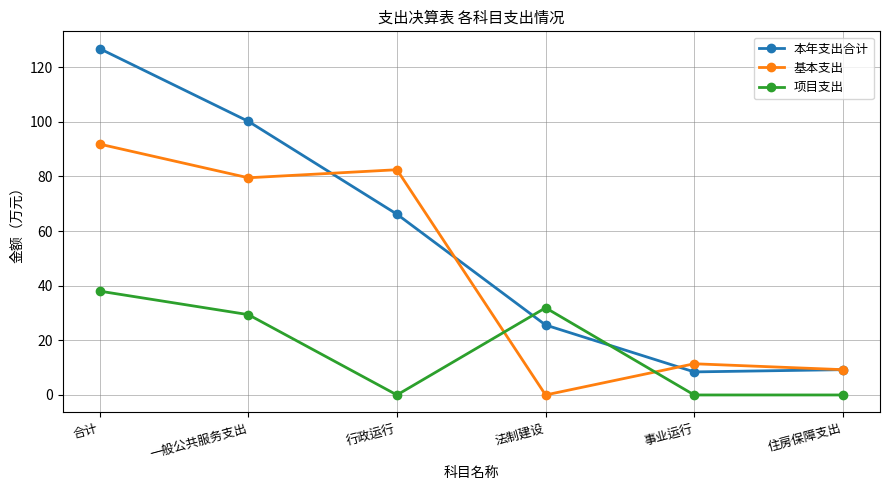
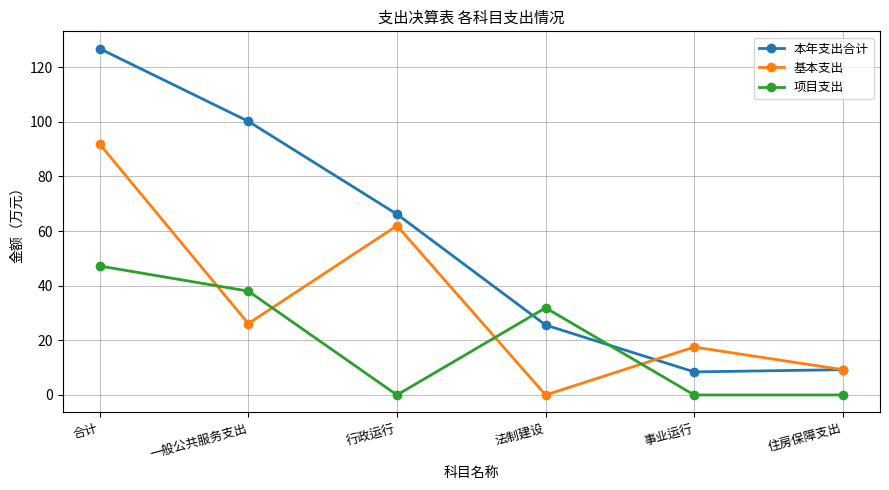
  {
    "本年支出合计": {
      "合计": 127,
      "一般公共服务支出": 100,
      "行政运行": 66,
      "法制建设": 26,
      "事业运行": 8
    },
    "基本支出": {
      "合计": 92,
-     "一般公共服务支出": 79,
-     "行政运行": 82,
+     "一般公共服务支出": 26,
+     "行政运行": 62,
      "法制建设": 0,
-     "事业运行": 11
+     "事业运行": 18
    },
    "项目支出": {
-     "合计": 38,
-     "一般公共服务支出": 29,
+     "合计": 47,
+     "一般公共服务支出": 38,
      "行政运行": 0,
      "法制建设": 32,
      "事业运行": 0,
      "住房保障支出": 0
    }
  }
